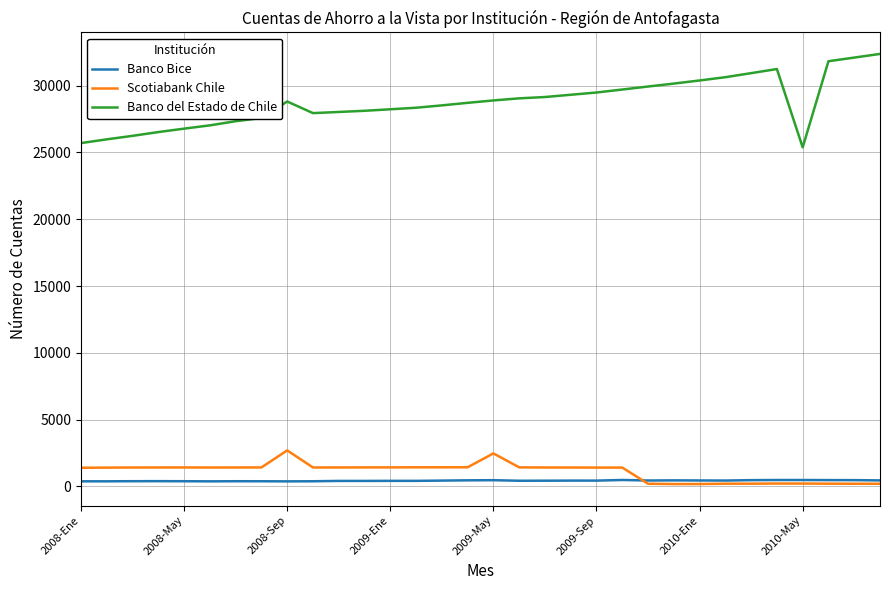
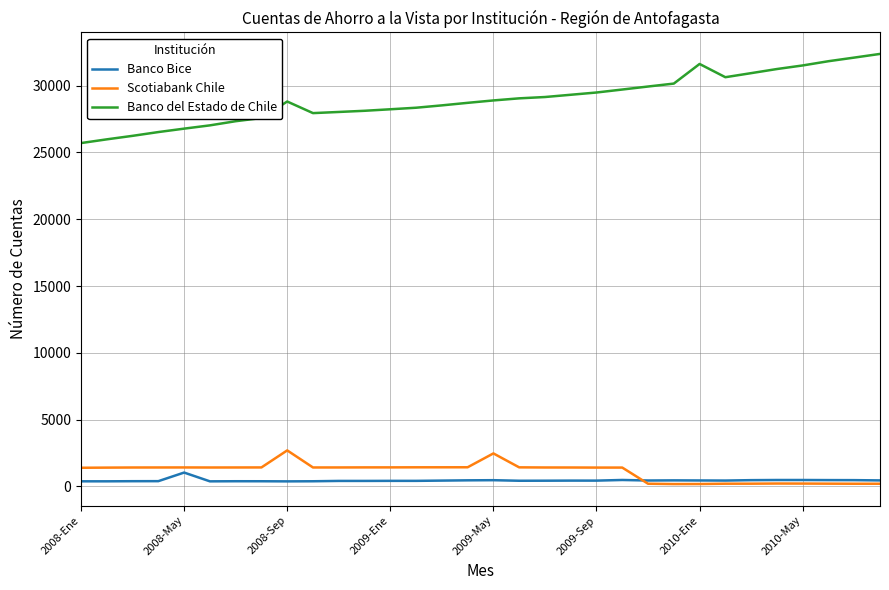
  {
    "Banco Bice": {
      "2008-Ene": 400,
-     "2008-May": 400,
+     "2008-May": 1000,
      "2008-Sep": 400,
      "2009-Ene": 400,
      "2009-May": 500,
      "2009-Sep": 400,
      "2010-Ene": 400,
      "2010-May": 500
    },
    "Scotiabank Chile": {
      "2008-Ene": 1400,
      "2008-May": 1400,
      "2008-Sep": 2700,
      "2009-Ene": 1400,
      "2009-May": 2500,
      "2009-Sep": 1400,
      "2010-Ene": 200,
      "2010-May": 200
    },
    "Banco del Estado de Chile": {
      "2008-Ene": 25700,
      "2008-May": 26800,
      "2008-Sep": 28800,
      "2009-Ene": 28200,
      "2009-May": 28900,
      "2009-Sep": 29500,
-     "2010-Ene": 30400,
-     "2010-May": 25400
+     "2010-Ene": 31600,
+     "2010-May": 31500
    }
  }
